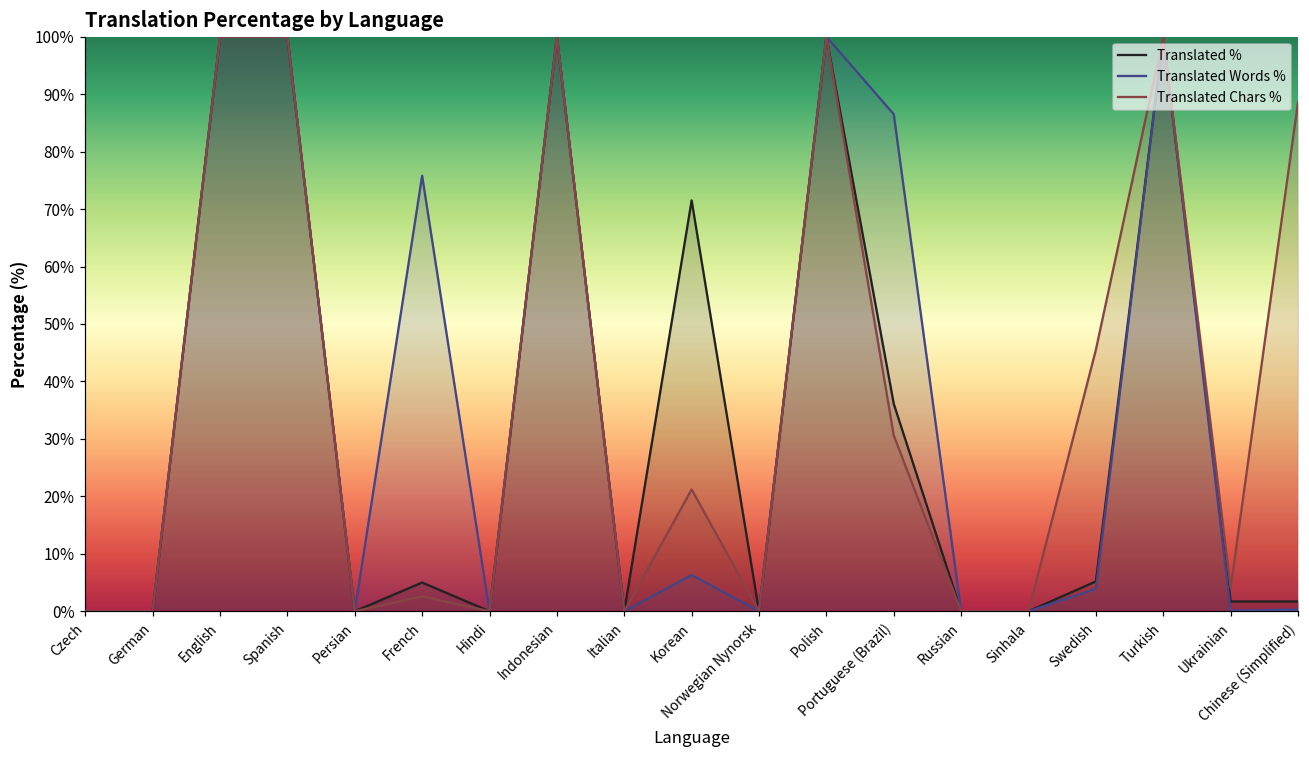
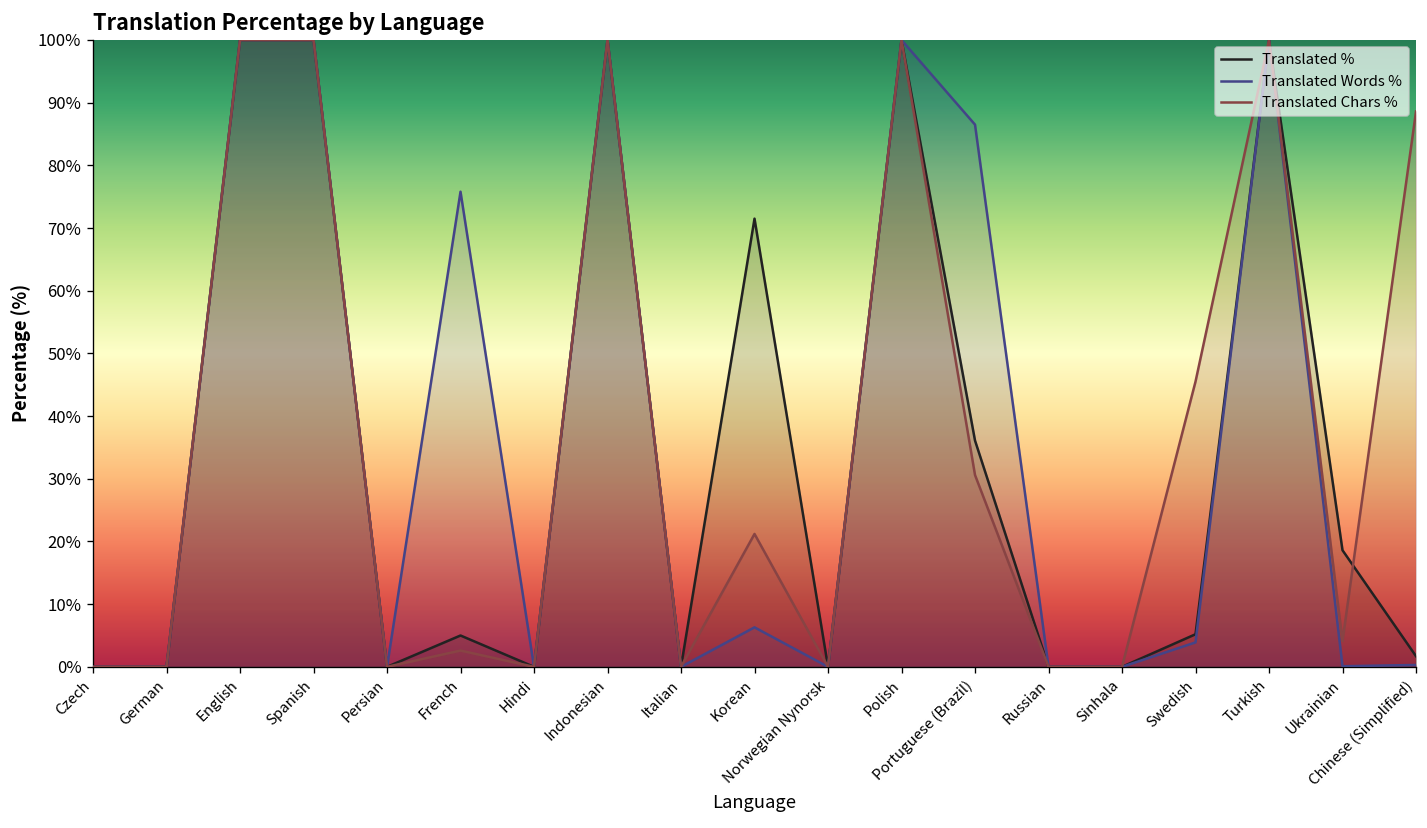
  {
    "Translated %": {
      "French": "5%",
      "Korean": "72%",
      "Portuguese (Brazil)": "36%",
      "Swedish": "5%",
-     "Ukrainian": "2%",
+     "Ukrainian": "19%",
      "Chinese (Simplified)": "2%"
    },
    "Translated Words %": {
      "French": "76%",
      "Korean": "6%",
      "Portuguese (Brazil)": "87%",
      "Swedish": "4%",
      "Ukrainian": "0%",
      "Chinese (Simplified)": "0%"
    },
    "Translated Chars %": {
      "French": "3%",
      "Korean": "21%",
      "Portuguese (Brazil)": "31%",
      "Swedish": "46%",
      "Ukrainian": "4%",
      "Chinese (Simplified)": "89%"
    }
  }
